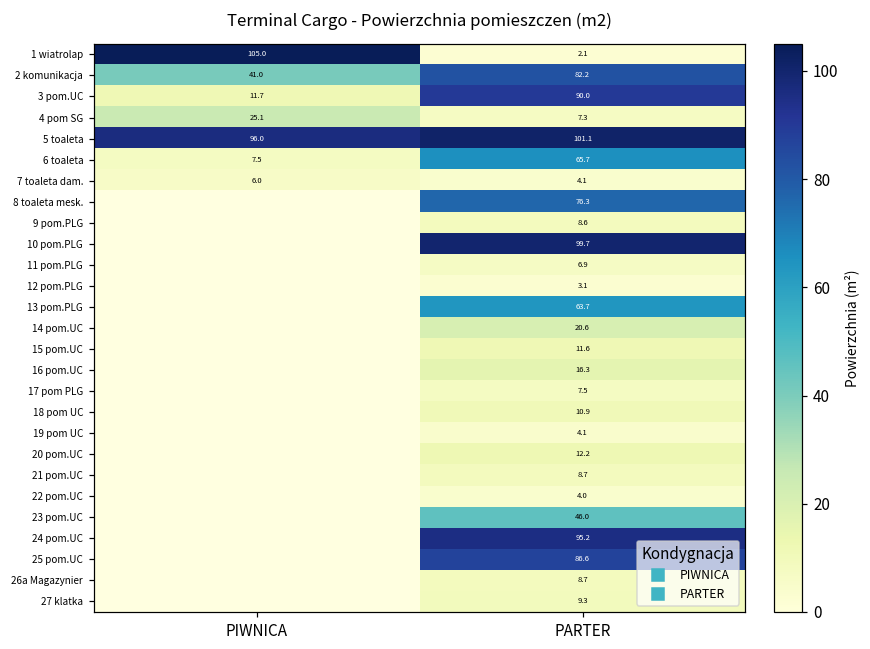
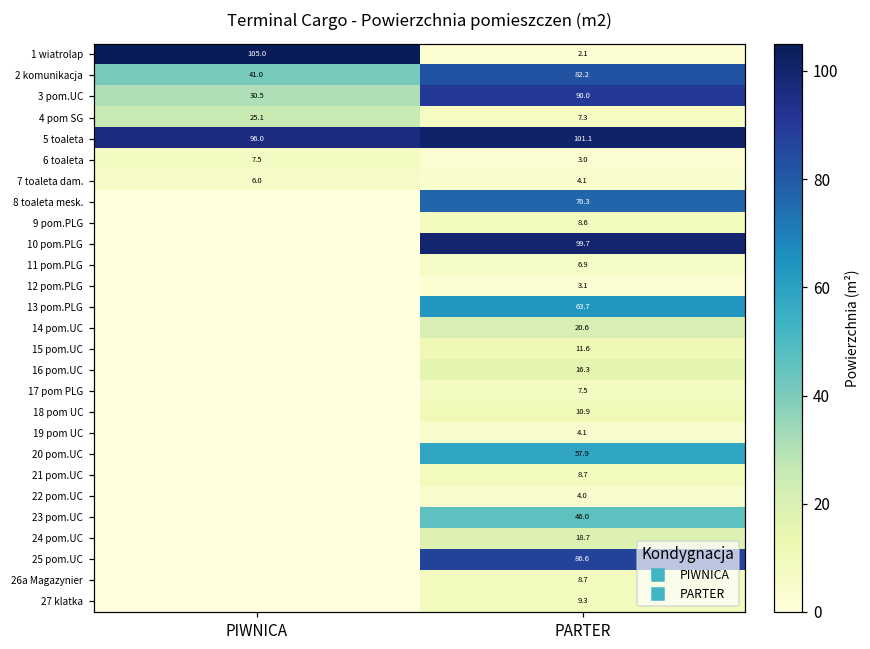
  {
    "1 wiatrolap": {
      "PIWNICA": 105.0,
      "PARTER": 2.1
    },
    "2 komunikacja": {
      "PIWNICA": 41.0,
      "PARTER": 82.2
    },
    "3 pom.UC": {
-     "PIWNICA": 11.7,
+     "PIWNICA": 30.5,
      "PARTER": 90.0
    },
    "4 pom SG": {
      "PIWNICA": 25.1,
      "PARTER": 7.3
    },
    "5 toaleta": {
      "PIWNICA": 96.0,
      "PARTER": 101.1
    },
    "6 toaleta": {
      "PIWNICA": 7.5,
-     "PARTER": 65.7
+     "PARTER": 3.0
    },
    "7 toaleta dam.": {
      "PIWNICA": 6.0,
      "PARTER": 4.1
    },
    "8 toaleta mesk.": {
      "PARTER": 76.3
    },
    "9 pom.PLG": {
      "PARTER": 8.6
    },
    "10 pom.PLG": {
      "PARTER": 99.7
    },
    "11 pom.PLG": {
      "PARTER": 6.9
    },
    "12 pom.PLG": {
      "PARTER": 3.1
    },
    "13 pom.PLG": {
      "PARTER": 63.7
    },
    "14 pom.UC": {
      "PARTER": 20.6
    },
    "15 pom.UC": {
      "PARTER": 11.6
    },
    "16 pom.UC": {
      "PARTER": 16.3
    },
    "17 pom PLG": {
      "PARTER": 7.5
    },
    "18 pom UC": {
      "PARTER": 10.9
    },
    "19 pom UC": {
      "PARTER": 4.1
    },
    "20 pom.UC": {
-     "PARTER": 12.2
+     "PARTER": 57.9
    },
    "21 pom.UC": {
      "PARTER": 8.7
    },
    "22 pom.UC": {
      "PARTER": 4.0
    },
    "23 pom.UC": {
      "PARTER": 46.0
    },
    "24 pom.UC": {
-     "PARTER": 95.2
+     "PARTER": 18.7
    },
    "25 pom.UC": {
      "PARTER": 86.6
    },
    "26a Magazynier": {
      "PARTER": 8.7
    },
    "27 klatka": {
      "PARTER": 9.3
    }
  }
